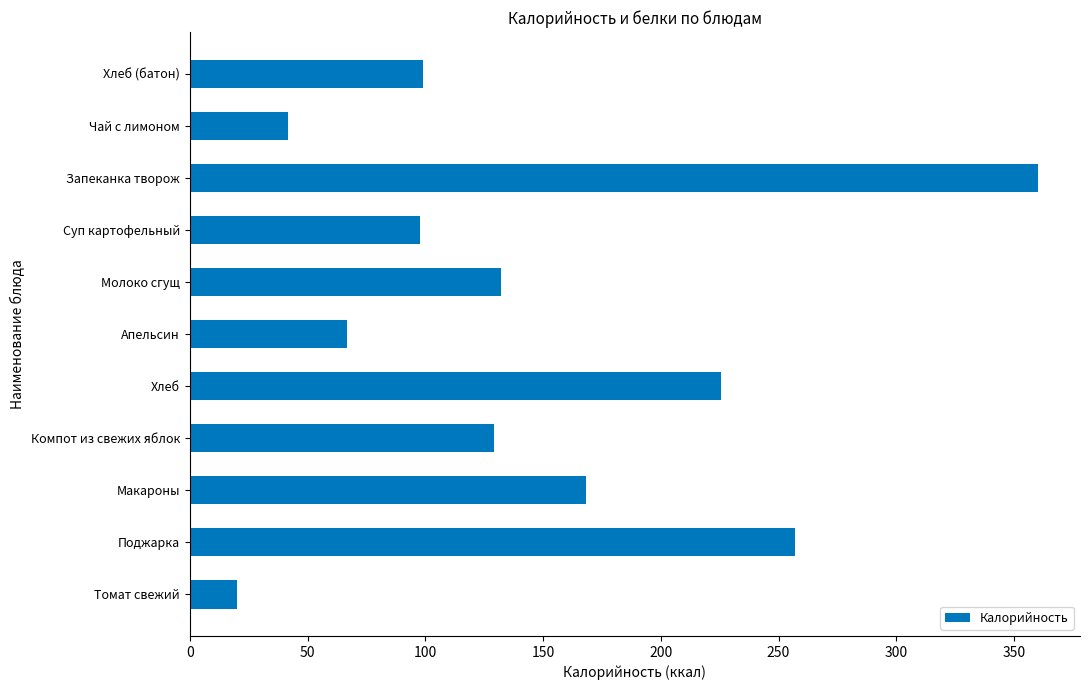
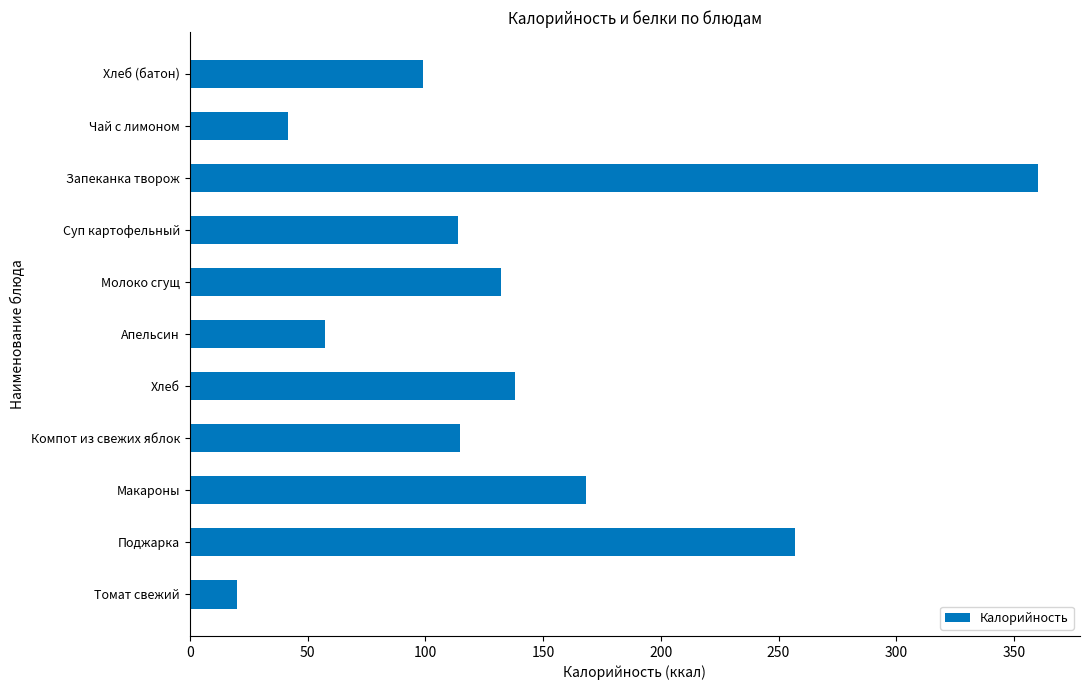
  {
    "Хлеб (батон)": 99,
    "Чай с лимоном": 42,
    "Запеканка творож": 360,
-   "Суп картофельный": 98,
+   "Суп картофельный": 114,
    "Молоко сгущ": 132,
-   "Апельсин": 67,
-   "Хлеб": 225,
-   "Компот из свежих яблок": 129,
+   "Апельсин": 57,
+   "Хлеб": 138,
+   "Компот из свежих яблок": 115,
    "Макароны": 168,
    "Поджарка": 257,
    "Томат свежий": 20
  }
